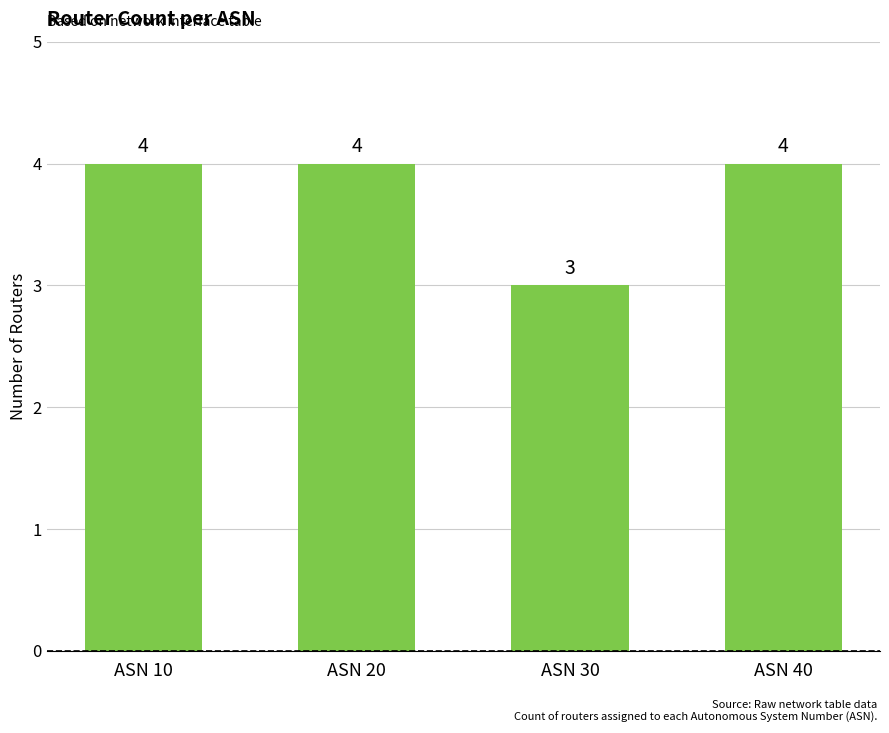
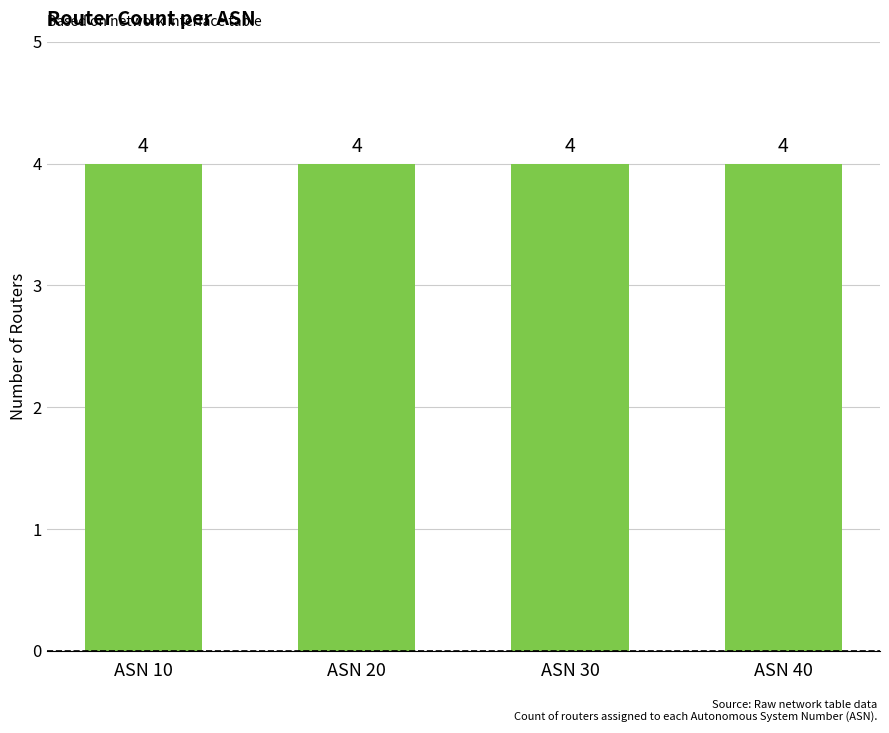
  {
    "ASN 10": 4,
    "ASN 20": 4,
-   "ASN 30": 3,
+   "ASN 30": 4,
    "ASN 40": 4
  }
